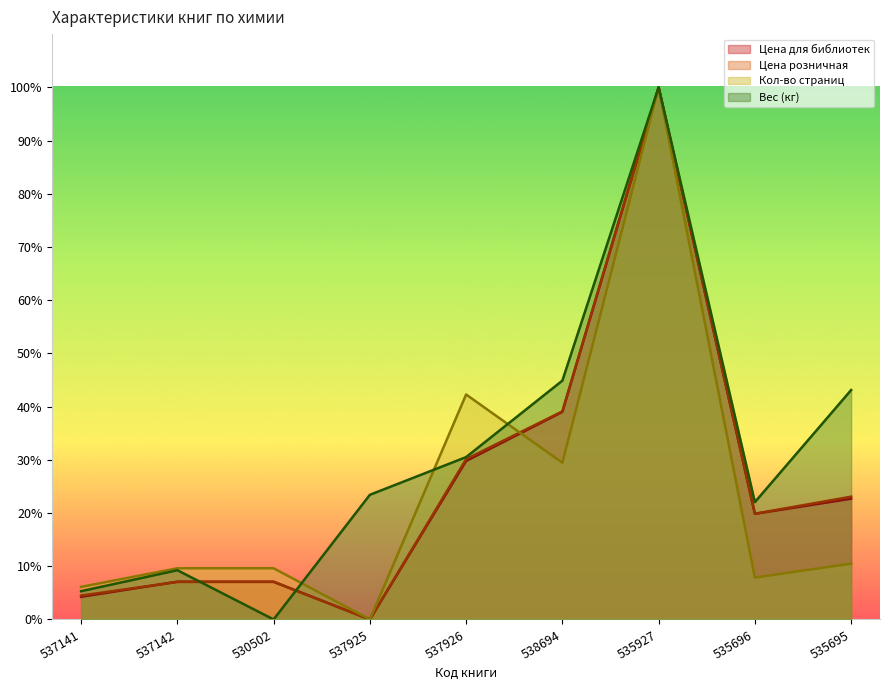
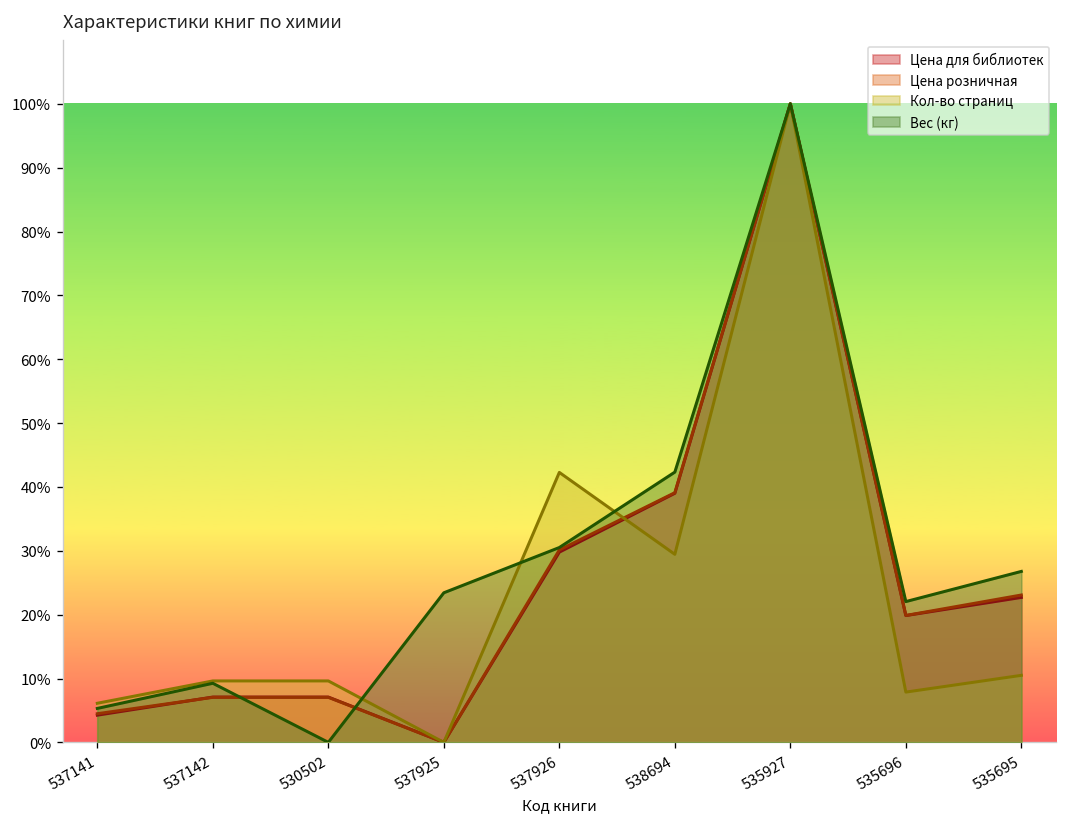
  {
    "Вес (кг)": {
      "537141": "5%",
      "530502": "0%",
      "537925": "23%",
-     "538694": "45%",
+     "538694": "42%",
      "535696": "22%",
-     "535695": "43%"
+     "535695": "27%"
    }
  }
